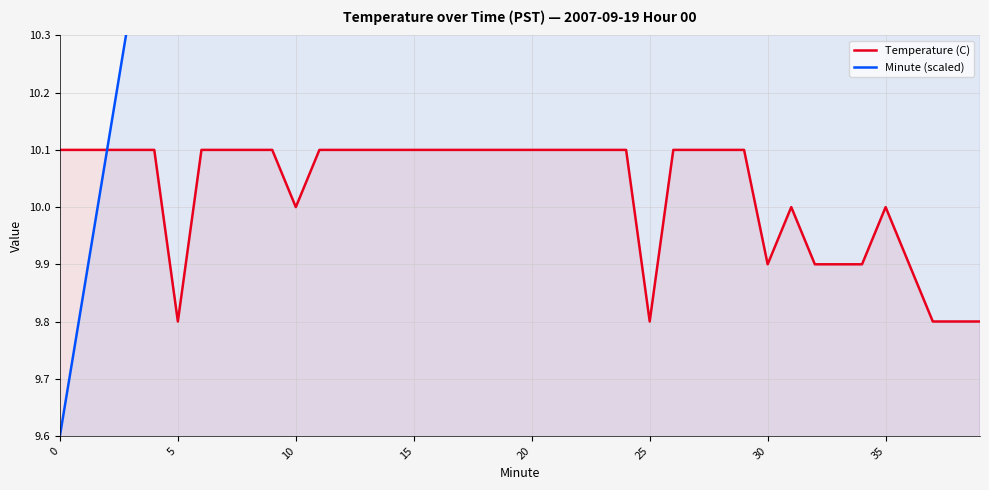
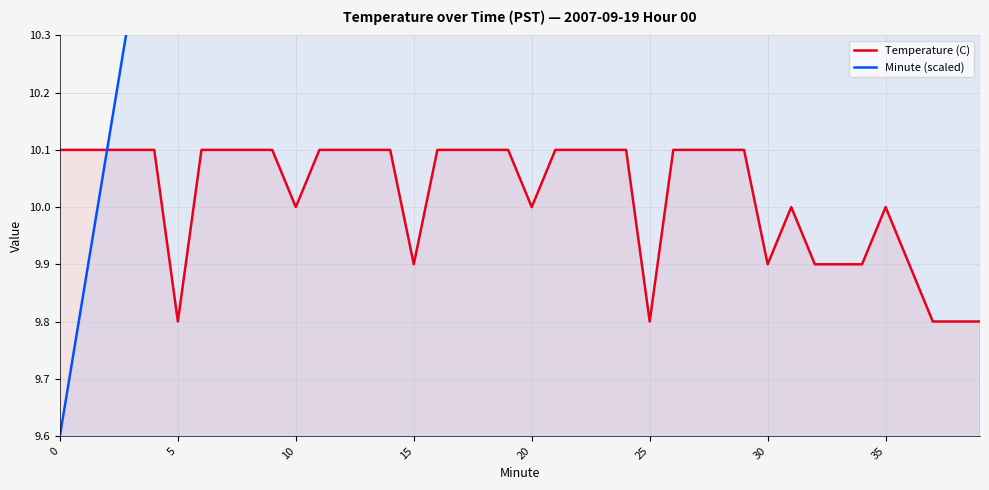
  {
    "Temperature (C)": {
      "0": 10.1,
      "5": 9.8,
      "10": 10.0,
-     "15": 10.1,
-     "20": 10.1,
+     "15": 9.9,
+     "20": 10.0,
      "25": 9.8,
      "30": 9.9,
      "35": 10.0
    },
    "Minute (scaled)": {
      "0": 9.6
    }
  }
